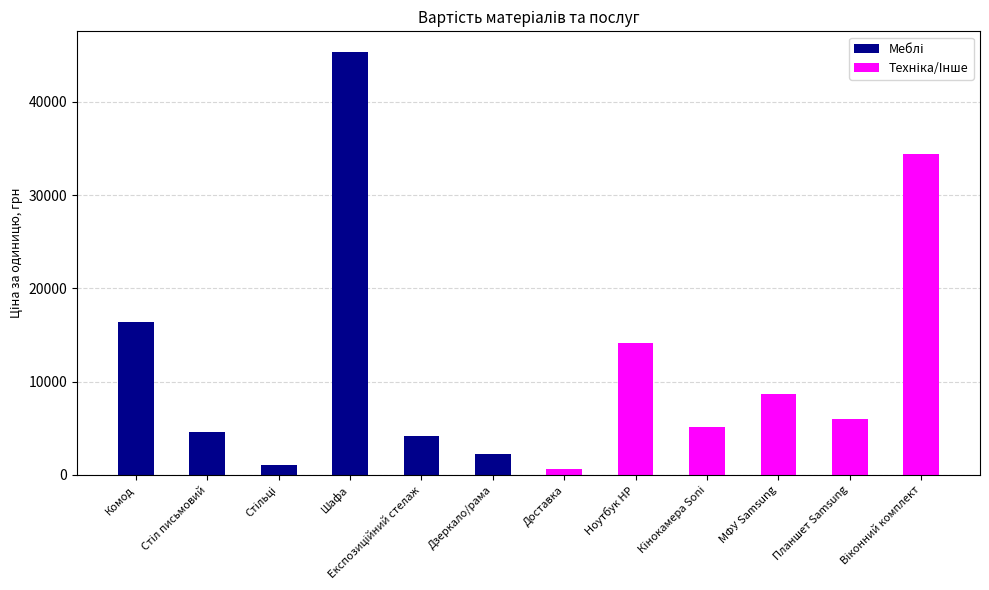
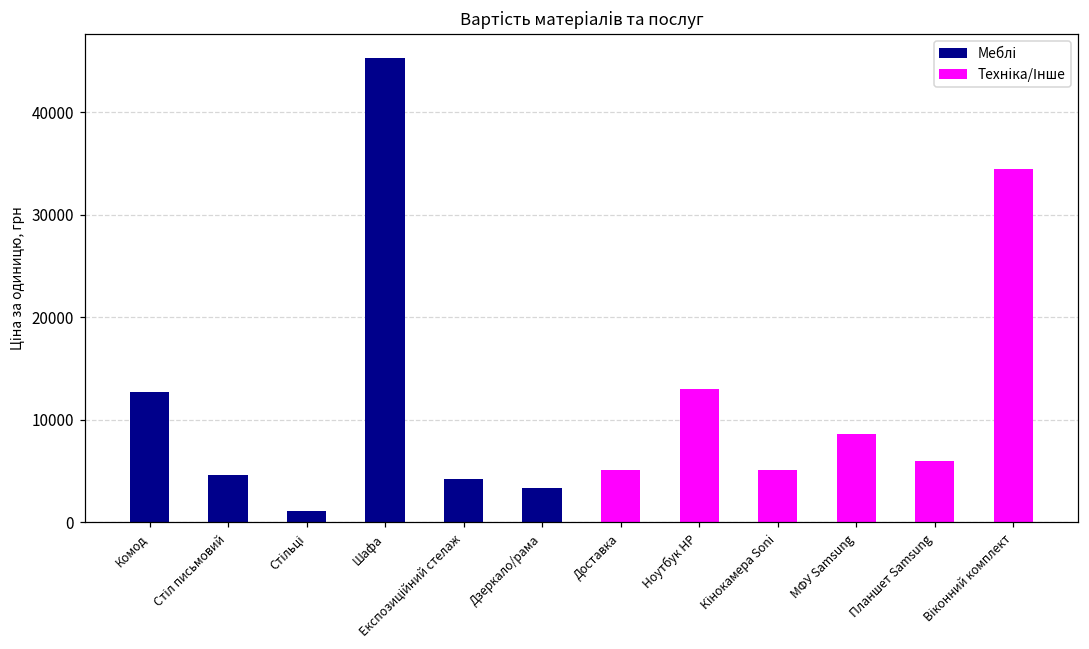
  {
    "Меблі": {
-     "Комод": 16000,
+     "Комод": 13000,
      "Стіл письмовий": 5000,
      "Стільці": 1000,
      "Шафа": 45000,
      "Експозиційний стелаж": 4000,
-     "Дзеркало/рама": 2000
+     "Дзеркало/рама": 3000
    },
    "Техніка/Інше": {
-     "Доставка": 1000,
-     "Ноутбук НР": 14000,
+     "Доставка": 5000,
+     "Ноутбук НР": 13000,
      "Кінокамера Soni": 5000,
      "МФУ Samsung": 9000,
      "Планшет Samsung": 6000,
      "Віконний комплект": 34000
    }
  }
